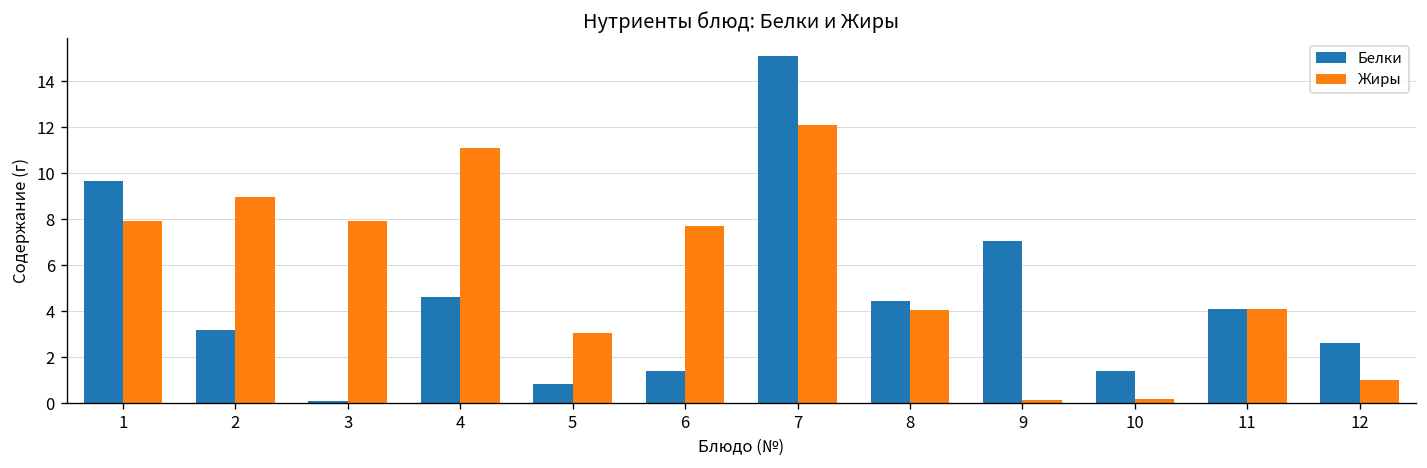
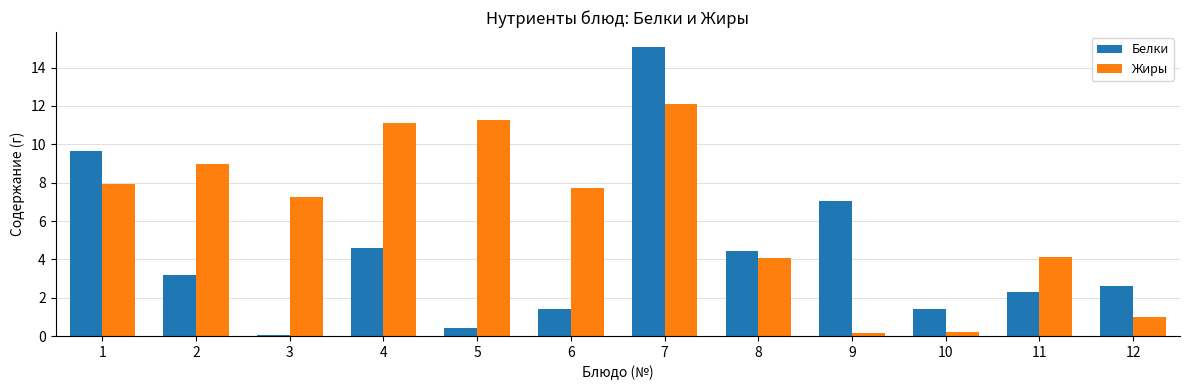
  {
    "Белки": {
      "1": 9.6,
      "2": 3.2,
      "4": 4.6,
-     "5": 0.9,
+     "5": 0.4,
      "6": 1.4,
      "7": 15.1,
      "8": 4.5,
      "9": 7.1,
      "10": 1.4,
-     "11": 4.1,
+     "11": 2.3,
      "12": 2.6
    },
    "Жиры": {
      "1": 7.9,
      "2": 9.0,
-     "3": 7.9,
+     "3": 7.3,
      "4": 11.1,
-     "5": 3.1,
+     "5": 11.3,
      "6": 7.7,
      "7": 12.1,
      "8": 4.1,
      "9": 0.2,
      "10": 0.2,
      "11": 4.1,
      "12": 1.0
    }
  }
